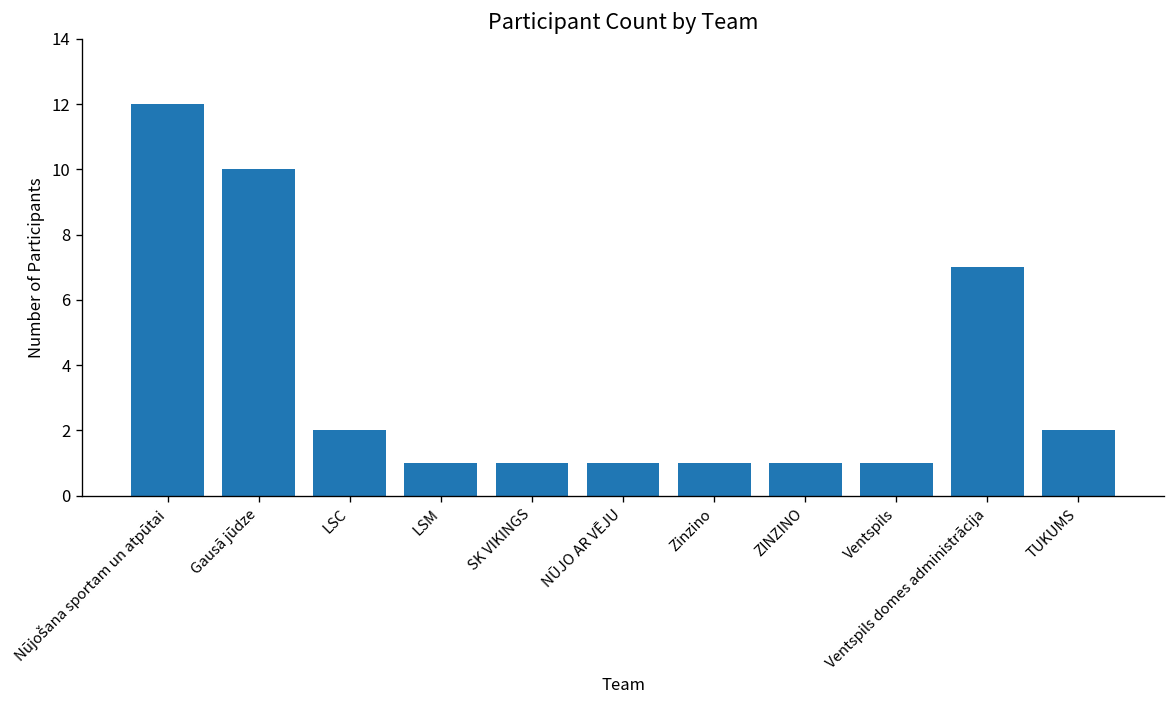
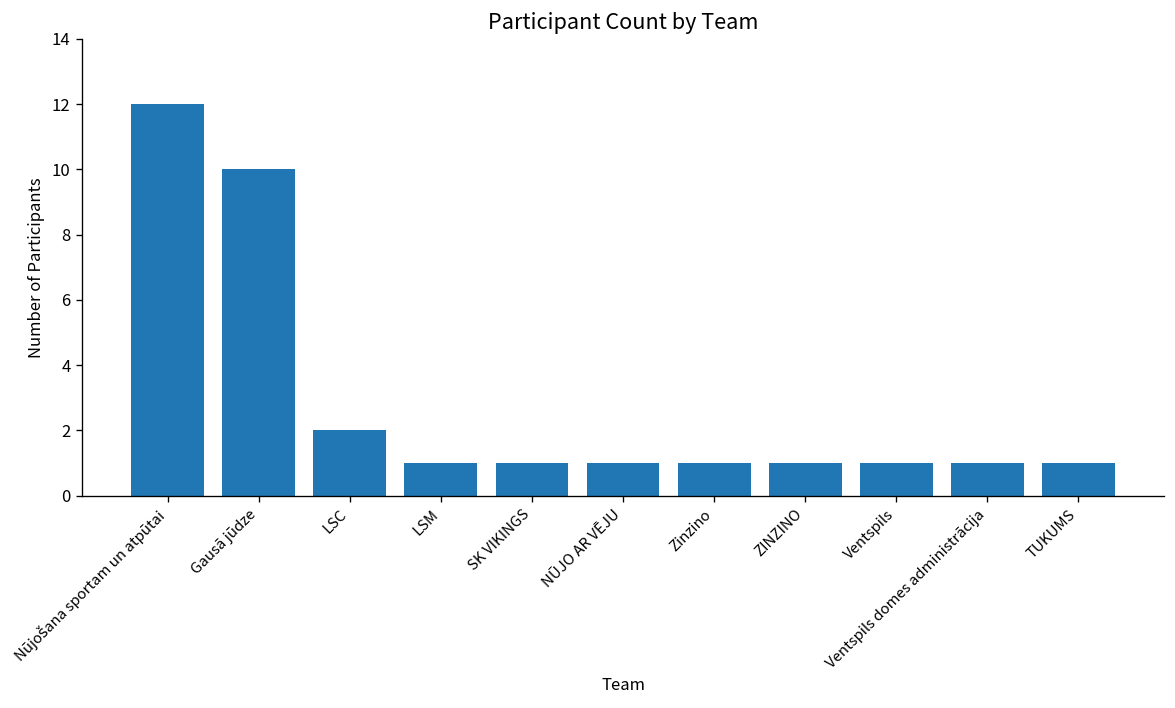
  {
    "Nūjošana sportam un atpūtai": 12,
    "Gausā jūdze": 10,
    "LSC": 2,
    "LSM": 1,
    "SK VIKINGS": 1,
    "NŪJO AR VĒJU": 1,
    "Zinzino": 1,
    "ZINZINO": 1,
    "Ventspils": 1,
-   "Ventspils domes administrācija": 7,
-   "TUKUMS": 2
+   "Ventspils domes administrācija": 1,
+   "TUKUMS": 1
  }
